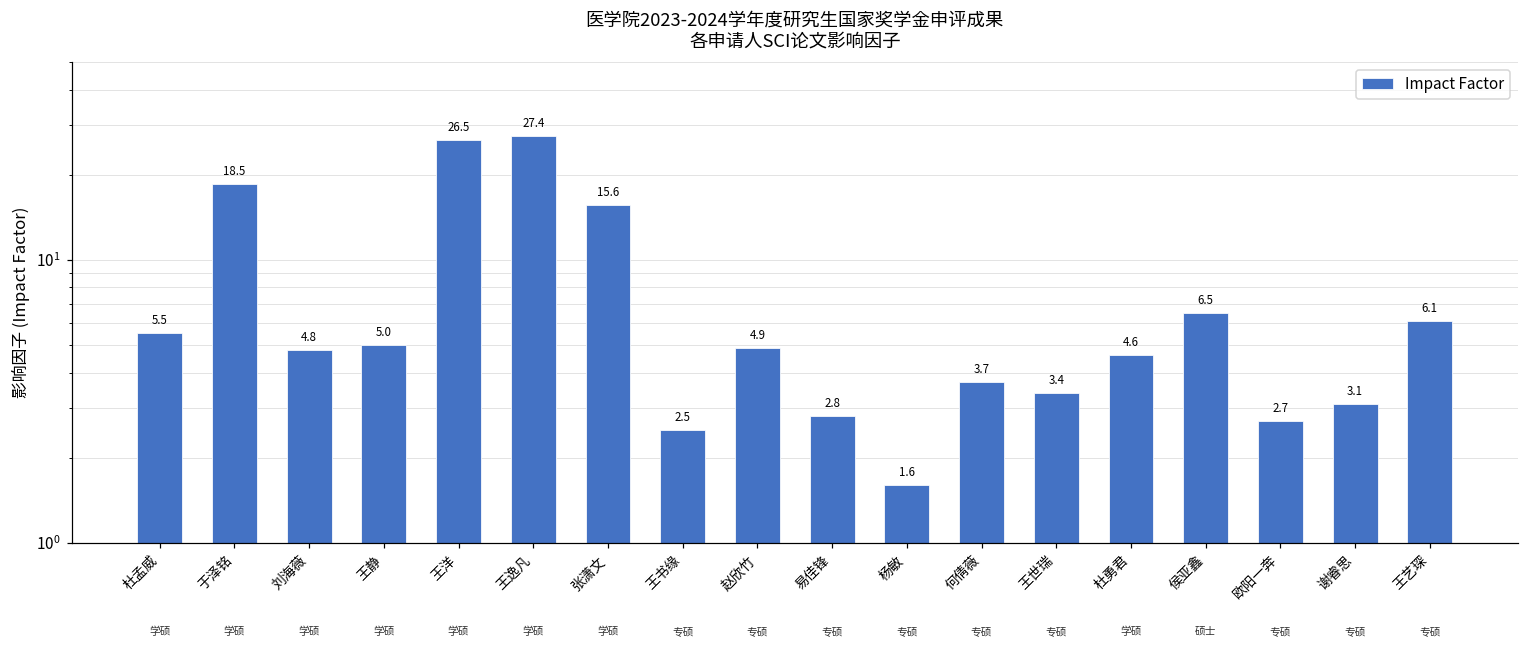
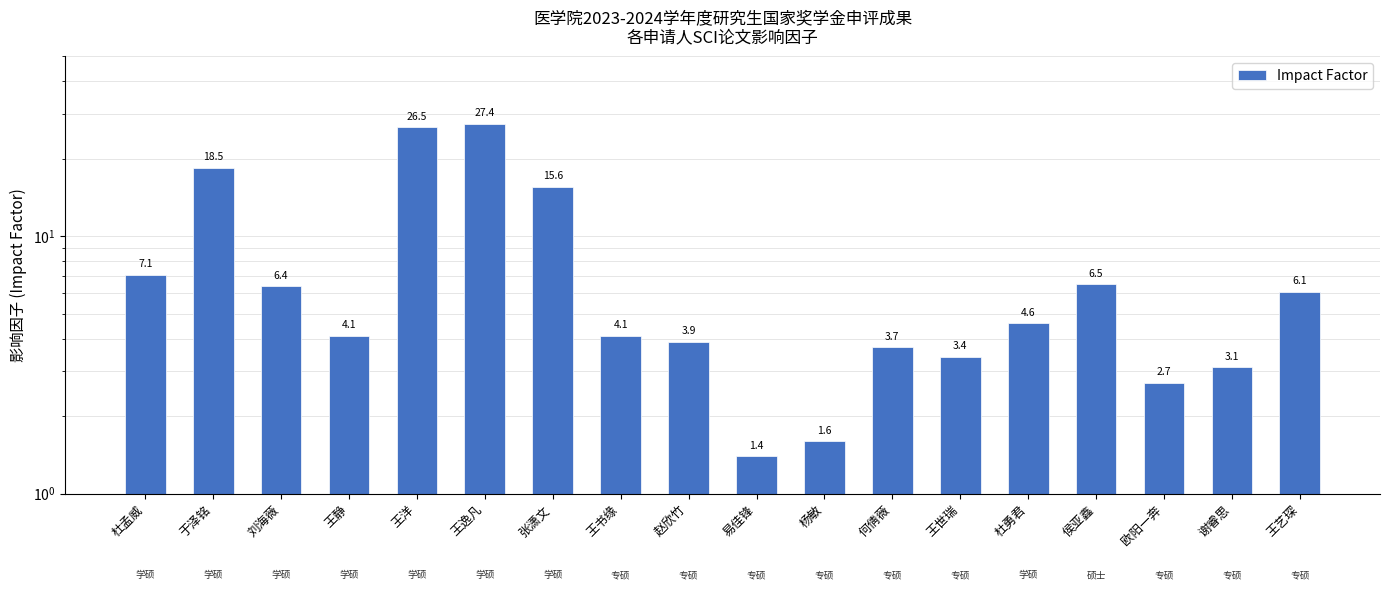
  {
-   "杜孟威": 5.5,
+   "杜孟威": 7.1,
    "于泽铭": 18.5,
-   "刘海薇": 4.8,
-   "王静": 5.0,
+   "刘海薇": 6.4,
+   "王静": 4.1,
    "王洋": 26.5,
    "王逸凡": 27.4,
    "张潇文": 15.6,
-   "王书缘": 2.5,
-   "赵欣竹": 4.9,
-   "易佳锋": 2.8,
+   "王书缘": 4.1,
+   "赵欣竹": 3.9,
+   "易佳锋": 1.4,
    "杨敏": 1.6,
    "何倩薇": 3.7,
    "王世瑞": 3.4,
    "杜勇君": 4.6,
    "侯亚鑫": 6.5,
    "欧阳一奔": 2.7,
    "谢睿思": 3.1,
    "王艺琛": 6.1
  }
